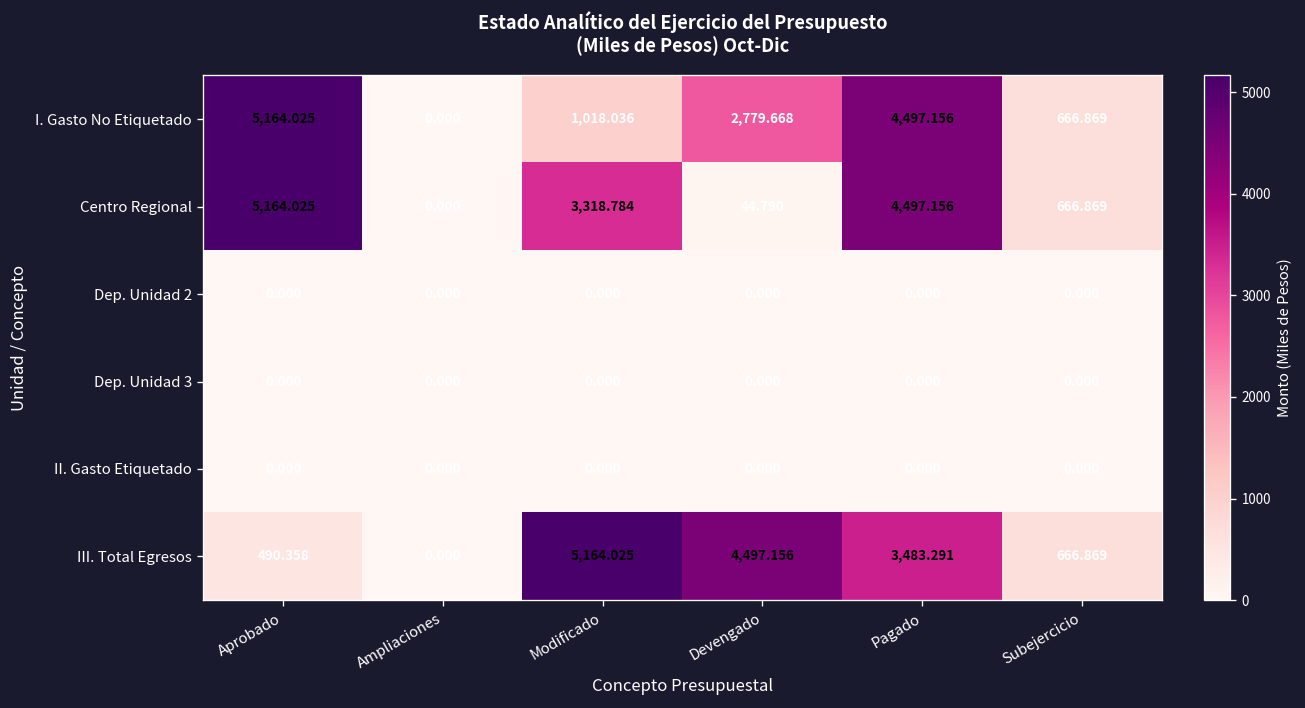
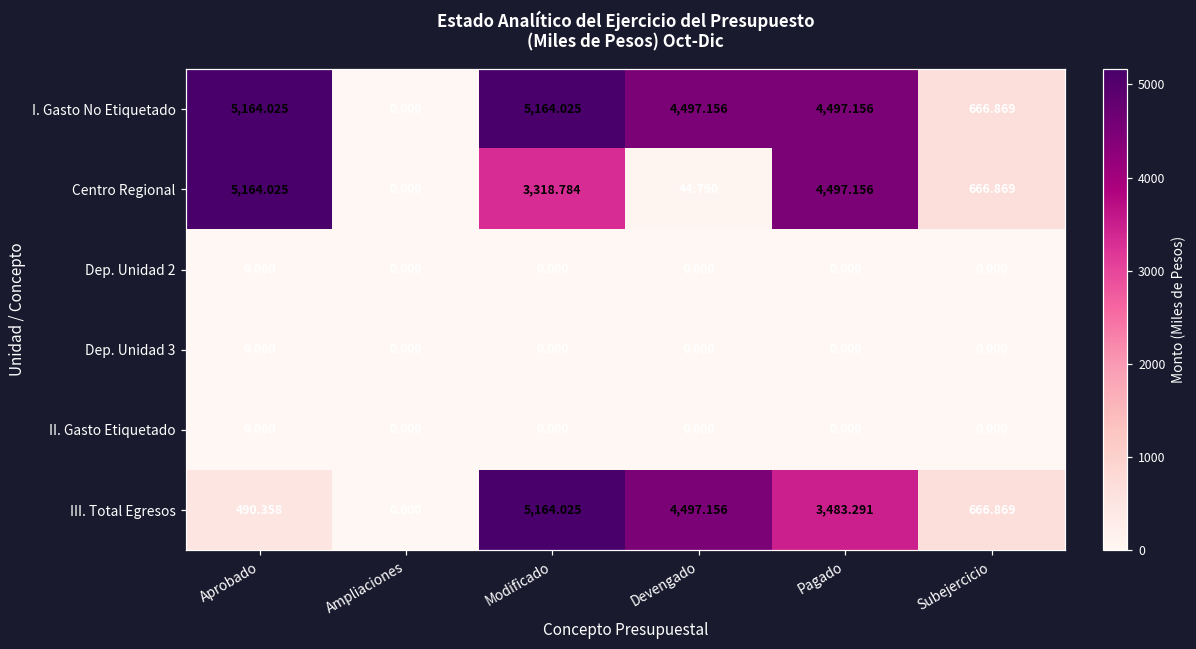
  {
    "I. Gasto No Etiquetado": {
      "Aprobado": "5,164.025",
-     "Modificado": "1,018.036",
-     "Devengado": "2,779.668",
+     "Modificado": "5,164.025",
+     "Devengado": "4,497.156",
      "Pagado": "4,497.156"
    },
    "Centro Regional": {
      "Aprobado": "5,164.025",
      "Modificado": "3,318.784",
      "Pagado": "4,497.156"
    },
    "III. Total Egresos": {
      "Modificado": "5,164.025",
      "Devengado": "4,497.156",
      "Pagado": "3,483.291"
    }
  }
